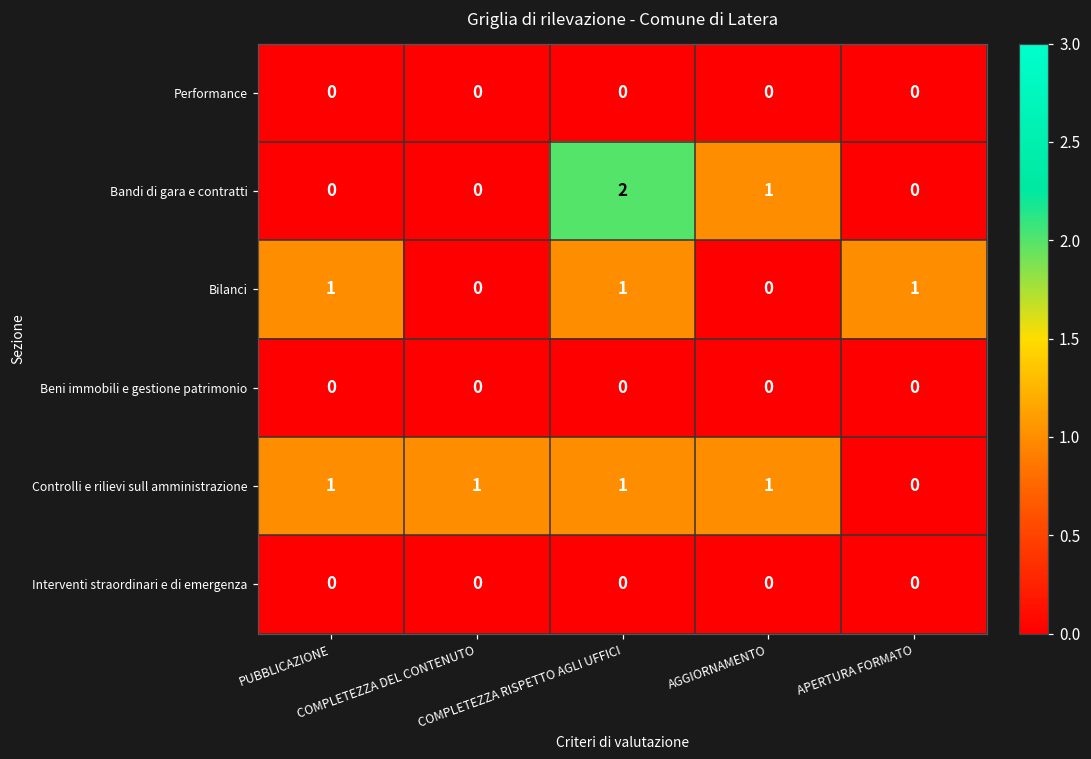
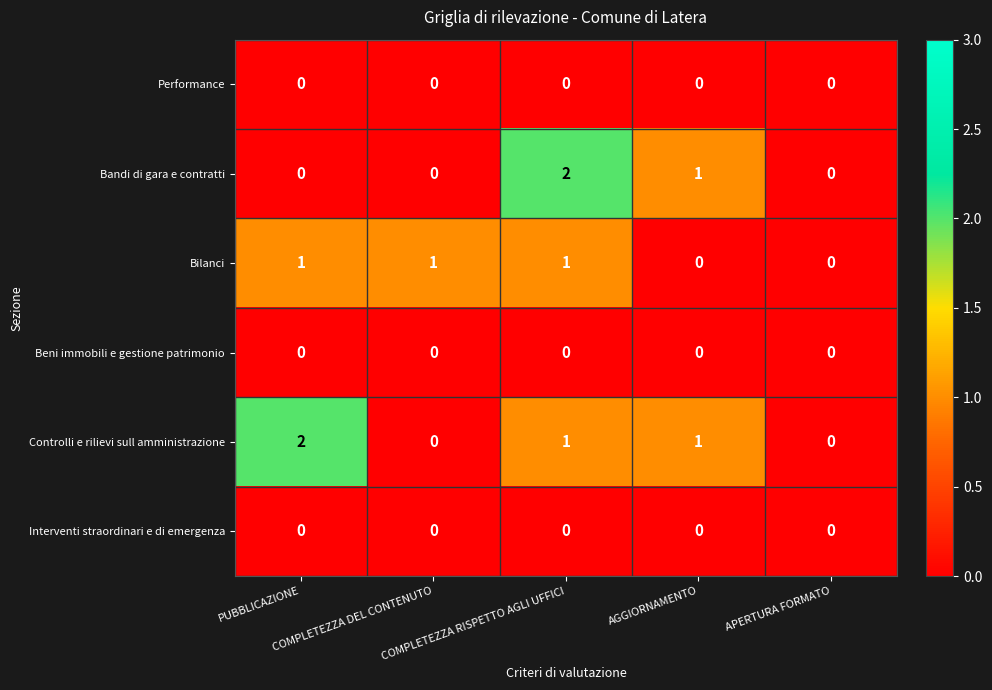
  {
    "Performance": {
      "PUBBLICAZIONE": 0,
      "COMPLETEZZA DEL CONTENUTO": 0,
      "COMPLETEZZA RISPETTO AGLI UFFICI": 0,
      "AGGIORNAMENTO": 0,
      "APERTURA FORMATO": 0
    },
    "Bandi di gara e contratti": {
      "PUBBLICAZIONE": 0,
      "COMPLETEZZA DEL CONTENUTO": 0,
      "COMPLETEZZA RISPETTO AGLI UFFICI": 2,
      "AGGIORNAMENTO": 1,
      "APERTURA FORMATO": 0
    },
    "Bilanci": {
      "PUBBLICAZIONE": 1,
-     "COMPLETEZZA DEL CONTENUTO": 0,
+     "COMPLETEZZA DEL CONTENUTO": 1,
      "COMPLETEZZA RISPETTO AGLI UFFICI": 1,
      "AGGIORNAMENTO": 0,
-     "APERTURA FORMATO": 1
+     "APERTURA FORMATO": 0
    },
    "Beni immobili e gestione patrimonio": {
      "PUBBLICAZIONE": 0,
      "COMPLETEZZA DEL CONTENUTO": 0,
      "COMPLETEZZA RISPETTO AGLI UFFICI": 0,
      "AGGIORNAMENTO": 0,
      "APERTURA FORMATO": 0
    },
    "Controlli e rilievi sull amministrazione": {
-     "PUBBLICAZIONE": 1,
-     "COMPLETEZZA DEL CONTENUTO": 1,
+     "PUBBLICAZIONE": 2,
+     "COMPLETEZZA DEL CONTENUTO": 0,
      "COMPLETEZZA RISPETTO AGLI UFFICI": 1,
      "AGGIORNAMENTO": 1,
      "APERTURA FORMATO": 0
    },
    "Interventi straordinari e di emergenza": {
      "PUBBLICAZIONE": 0,
      "COMPLETEZZA DEL CONTENUTO": 0,
      "COMPLETEZZA RISPETTO AGLI UFFICI": 0,
      "AGGIORNAMENTO": 0,
      "APERTURA FORMATO": 0
    }
  }
